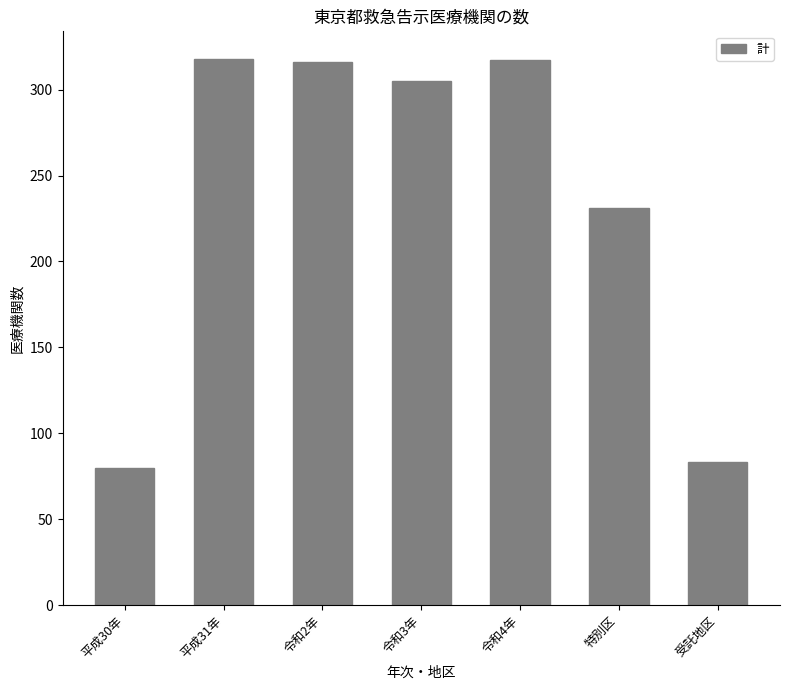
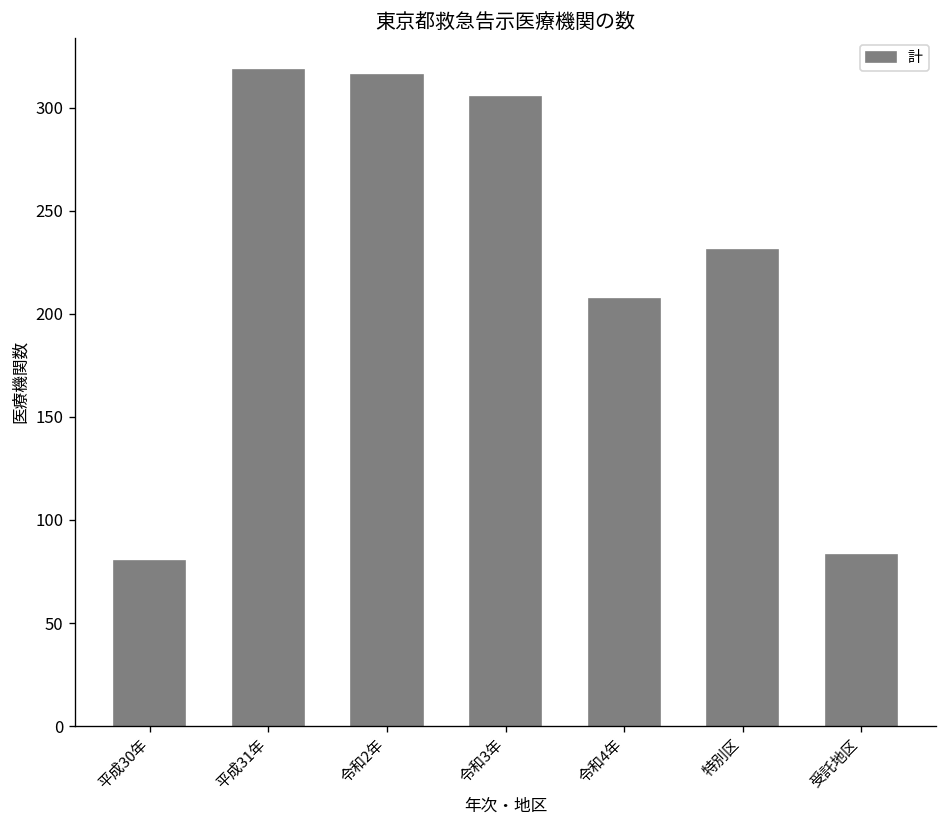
  {
    "平成30年": 80,
    "平成31年": 318,
    "令和2年": 316,
    "令和3年": 305,
-   "令和4年": 317,
+   "令和4年": 207,
    "特別区": 231,
    "受託地区": 83
  }
